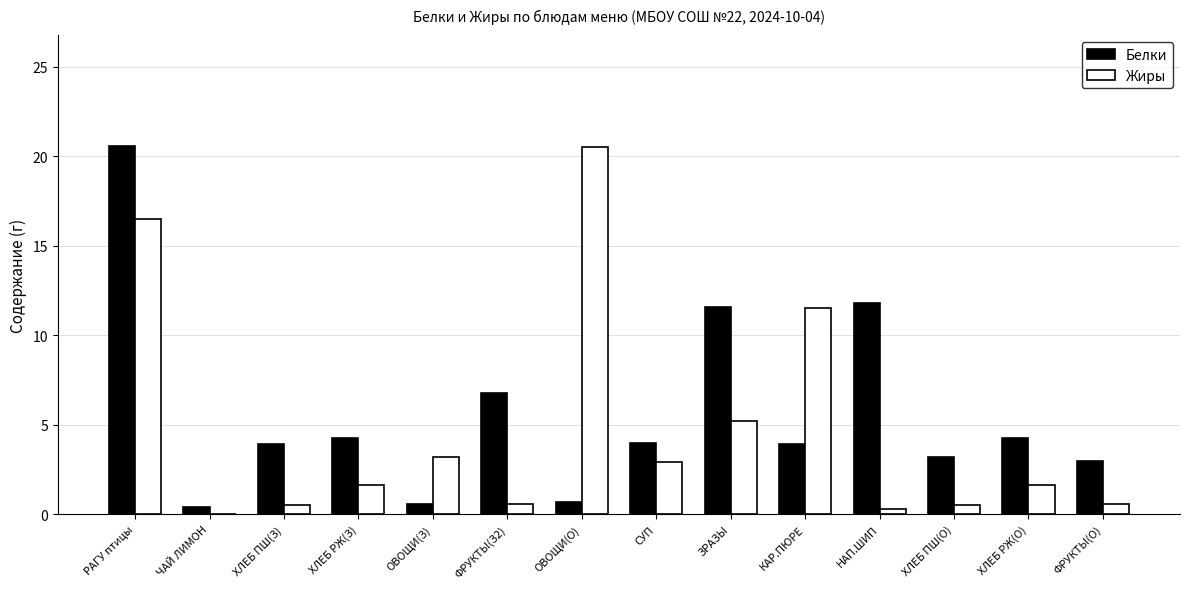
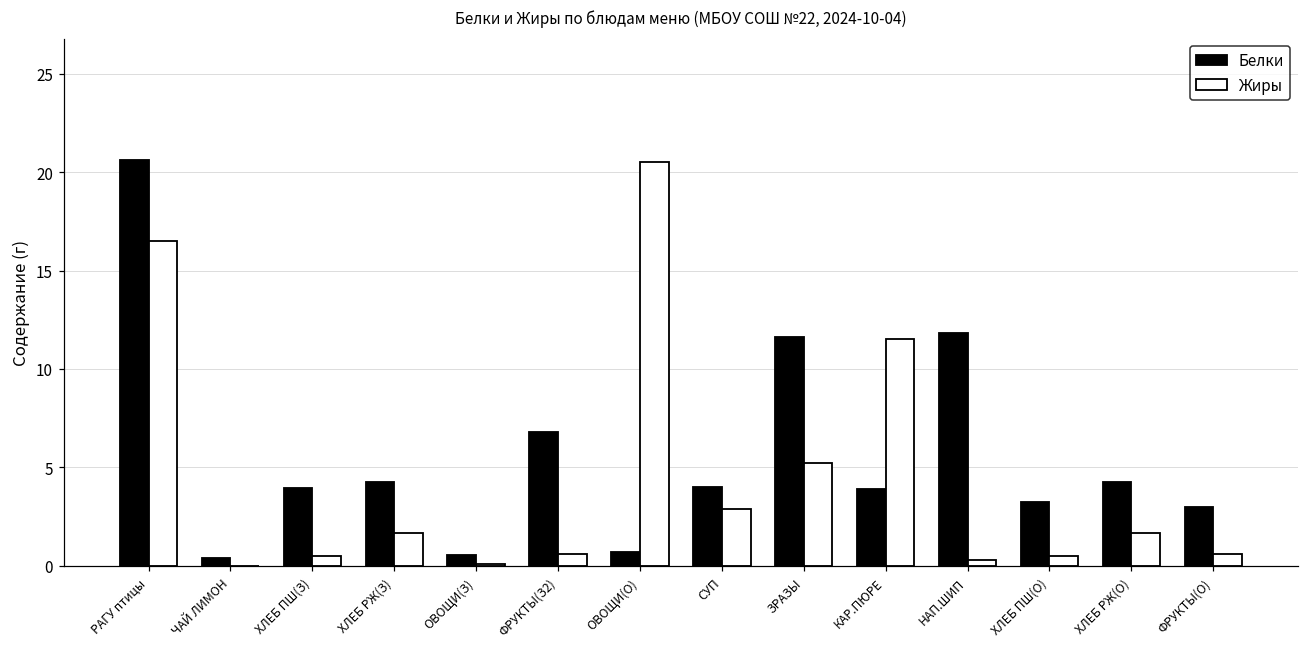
  {
    "Белки": {
      "РАГУ птицы": 20.6,
      "ЧАЙ ЛИМОН": 0.4,
      "ХЛЕБ ПШ(З)": 4.0,
      "ХЛЕБ РЖ(З)": 4.3,
      "ОВОЩИ(З)": 0.6,
      "ФРУКТЫ(З2)": 6.8,
      "ОВОЩИ(О)": 0.7,
      "СУП": 4.0,
      "ЗРАЗЫ": 11.6,
      "КАР.ПЮРЕ": 3.9,
      "НАП.ШИП": 11.8,
      "ХЛЕБ ПШ(О)": 3.2,
      "ХЛЕБ РЖ(О)": 4.3,
      "ФРУКТЫ(О)": 3.0
    },
    "Жиры": {
      "РАГУ птицы": 16.5,
      "ЧАЙ ЛИМОН": 0.0,
      "ХЛЕБ ПШ(З)": 0.5,
      "ХЛЕБ РЖ(З)": 1.7,
-     "ОВОЩИ(З)": 3.2,
+     "ОВОЩИ(З)": 0.1,
      "ФРУКТЫ(З2)": 0.6,
      "ОВОЩИ(О)": 20.5,
      "СУП": 2.9,
      "ЗРАЗЫ": 5.2,
      "КАР.ПЮРЕ": 11.5,
      "НАП.ШИП": 0.3,
      "ХЛЕБ ПШ(О)": 0.5,
      "ХЛЕБ РЖ(О)": 1.7,
      "ФРУКТЫ(О)": 0.6
    }
  }
